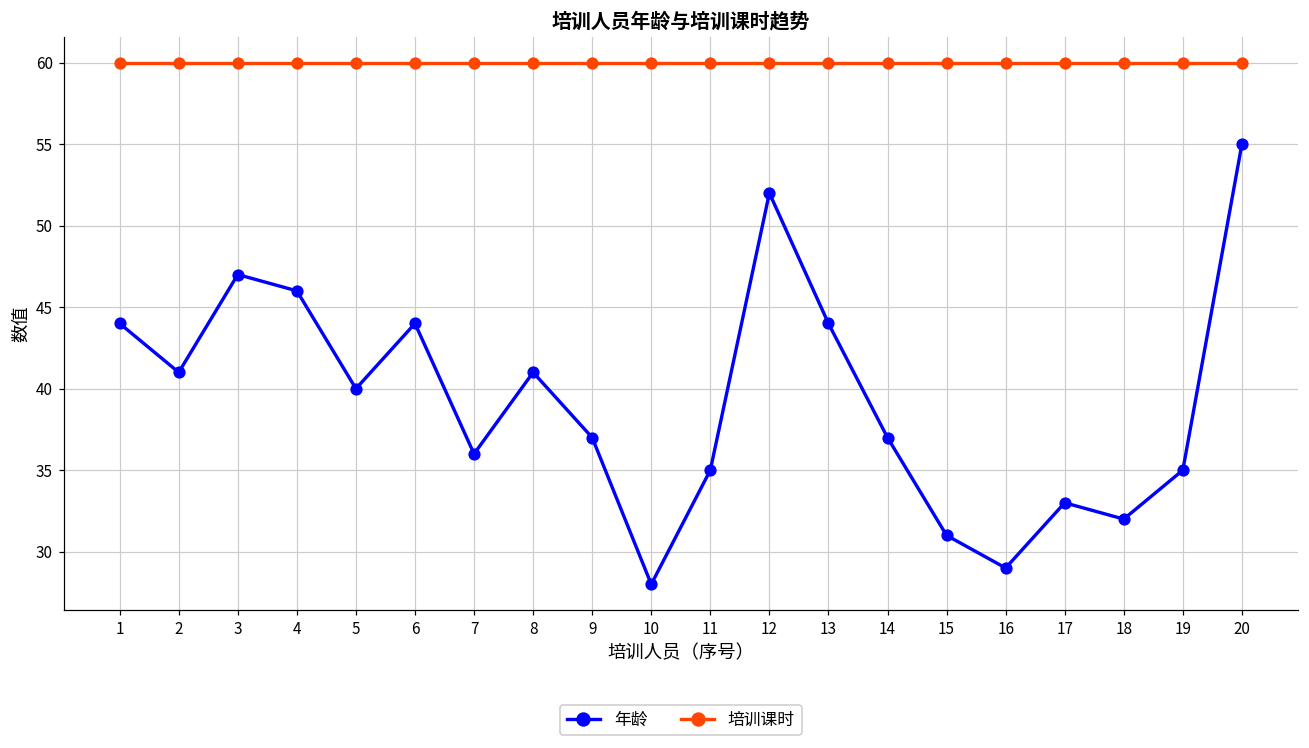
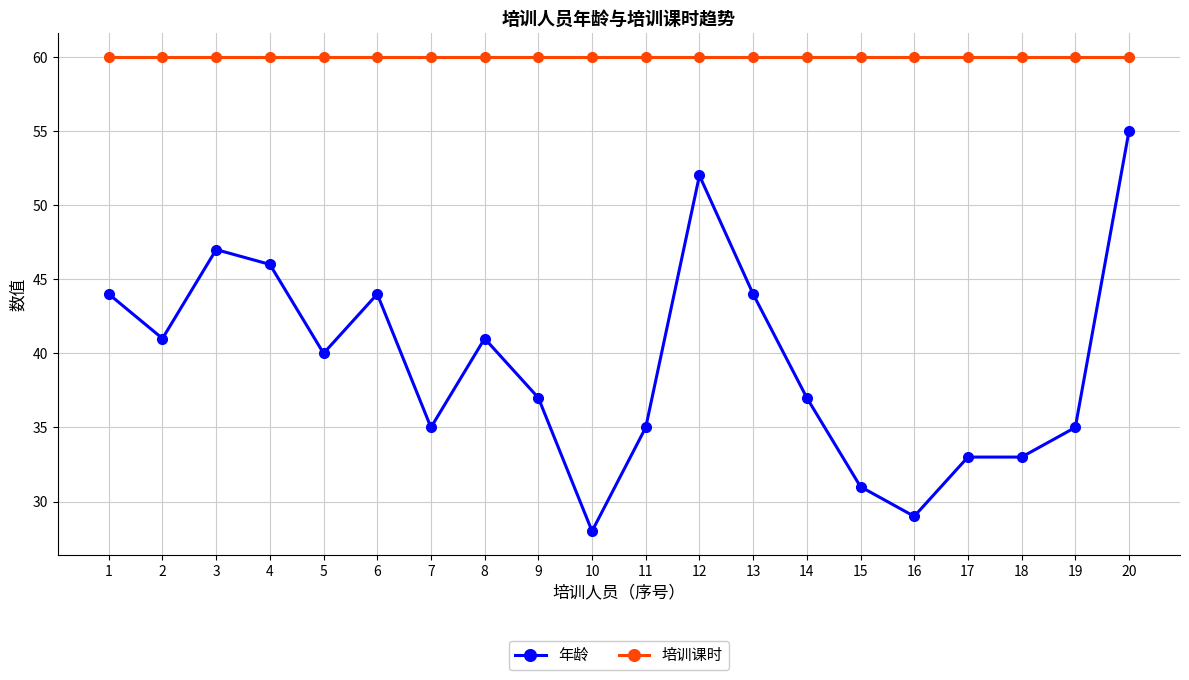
  {
    "年龄": {
      "1": 44,
      "2": 41,
      "3": 47,
      "4": 46,
      "5": 40,
      "6": 44,
-     "7": 36,
+     "7": 35,
      "8": 41,
      "9": 37,
      "10": 28,
      "11": 35,
      "12": 52,
      "13": 44,
      "14": 37,
      "15": 31,
      "16": 29,
      "17": 33,
-     "18": 32,
+     "18": 33,
      "19": 35,
      "20": 55
    },
    "培训课时": {
      "1": 60,
      "2": 60,
      "3": 60,
      "4": 60,
      "5": 60,
      "6": 60,
      "7": 60,
      "8": 60,
      "9": 60,
      "10": 60,
      "11": 60,
      "12": 60,
      "13": 60,
      "14": 60,
      "15": 60,
      "16": 60,
      "17": 60,
      "18": 60,
      "19": 60,
      "20": 60
    }
  }
